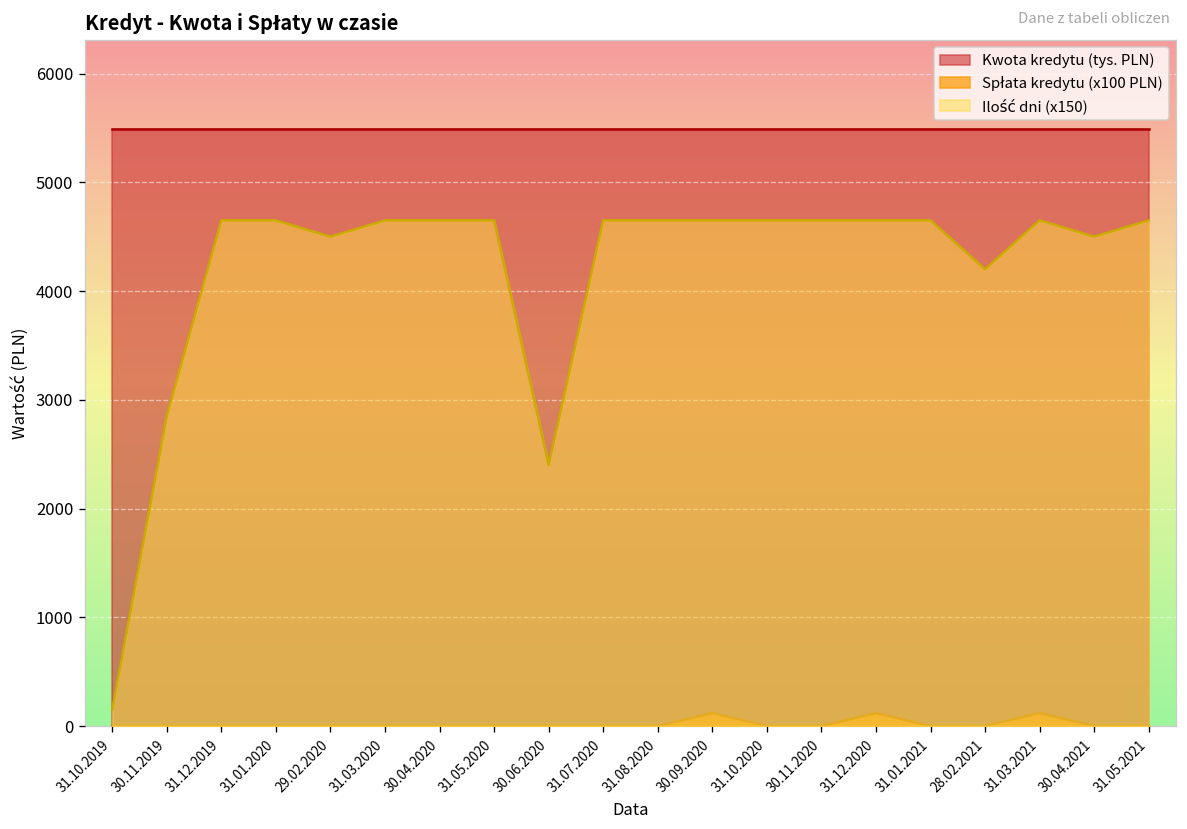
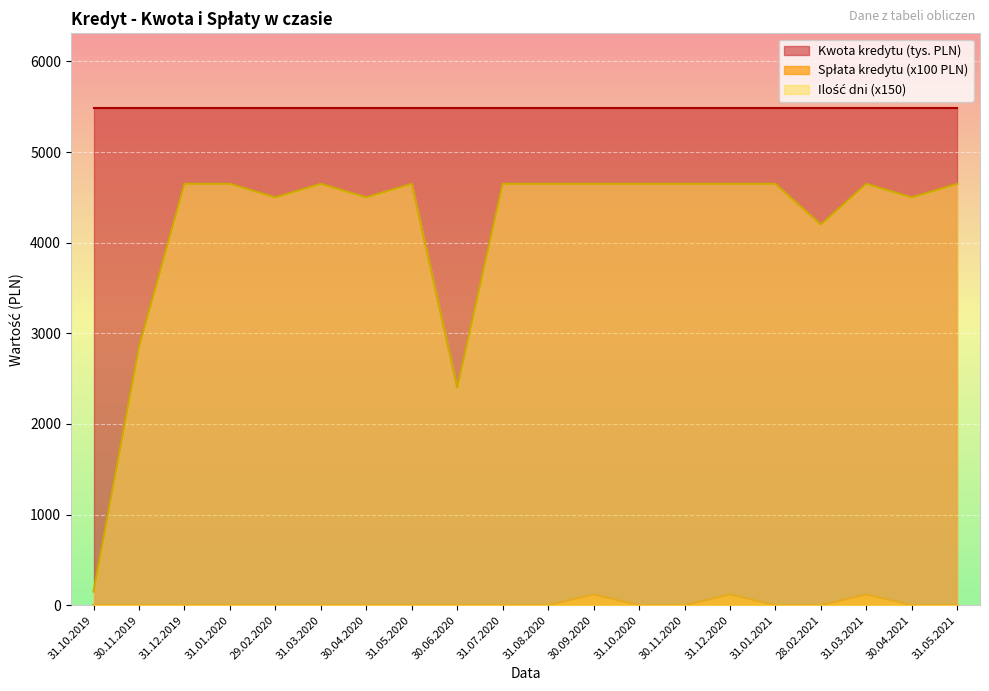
  {
    "Kwota kredytu (tys. PLN)": {
      "31.10.2019": 5500,
      "30.11.2019": 5500,
      "31.12.2019": 5500,
      "31.01.2020": 5500,
      "29.02.2020": 5500,
      "31.03.2020": 5500,
      "30.04.2020": 5500,
      "31.05.2020": 5500,
      "30.06.2020": 5500,
      "31.07.2020": 5500,
      "31.08.2020": 5500,
      "30.09.2020": 5500,
      "31.10.2020": 5500,
      "30.11.2020": 5500,
      "31.12.2020": 5500,
      "31.01.2021": 5500,
      "28.02.2021": 5500,
      "31.03.2021": 5500,
      "30.04.2021": 5500,
      "31.05.2021": 5500
    },
    "Spłata kredytu (x100 PLN)": {
      "31.10.2019": 0,
      "30.11.2019": 0,
      "31.12.2019": 0,
      "31.01.2020": 0,
      "29.02.2020": 0,
      "31.03.2020": 0,
      "30.04.2020": 0,
      "31.05.2020": 0,
      "30.06.2020": 0,
      "31.07.2020": 0,
      "31.08.2020": 0,
      "30.09.2020": 100,
      "31.10.2020": 0,
      "30.11.2020": 0,
      "31.12.2020": 100,
      "31.01.2021": 0,
      "28.02.2021": 0,
      "31.03.2021": 100,
      "30.04.2021": 0,
      "31.05.2021": 0
    },
    "Ilość dni (x150)": {
      "31.10.2019": 200,
      "30.11.2019": 2900,
      "31.12.2019": 4700,
      "31.01.2020": 4700,
      "29.02.2020": 4500,
      "31.03.2020": 4700,
-     "30.04.2020": 4700,
+     "30.04.2020": 4500,
      "31.05.2020": 4700,
      "30.06.2020": 2400,
      "31.07.2020": 4700,
      "31.08.2020": 4700,
      "30.09.2020": 4700,
      "31.10.2020": 4700,
      "30.11.2020": 4700,
      "31.12.2020": 4700,
      "31.01.2021": 4700,
      "28.02.2021": 4200,
      "31.03.2021": 4700,
      "30.04.2021": 4500,
      "31.05.2021": 4700
    }
  }
